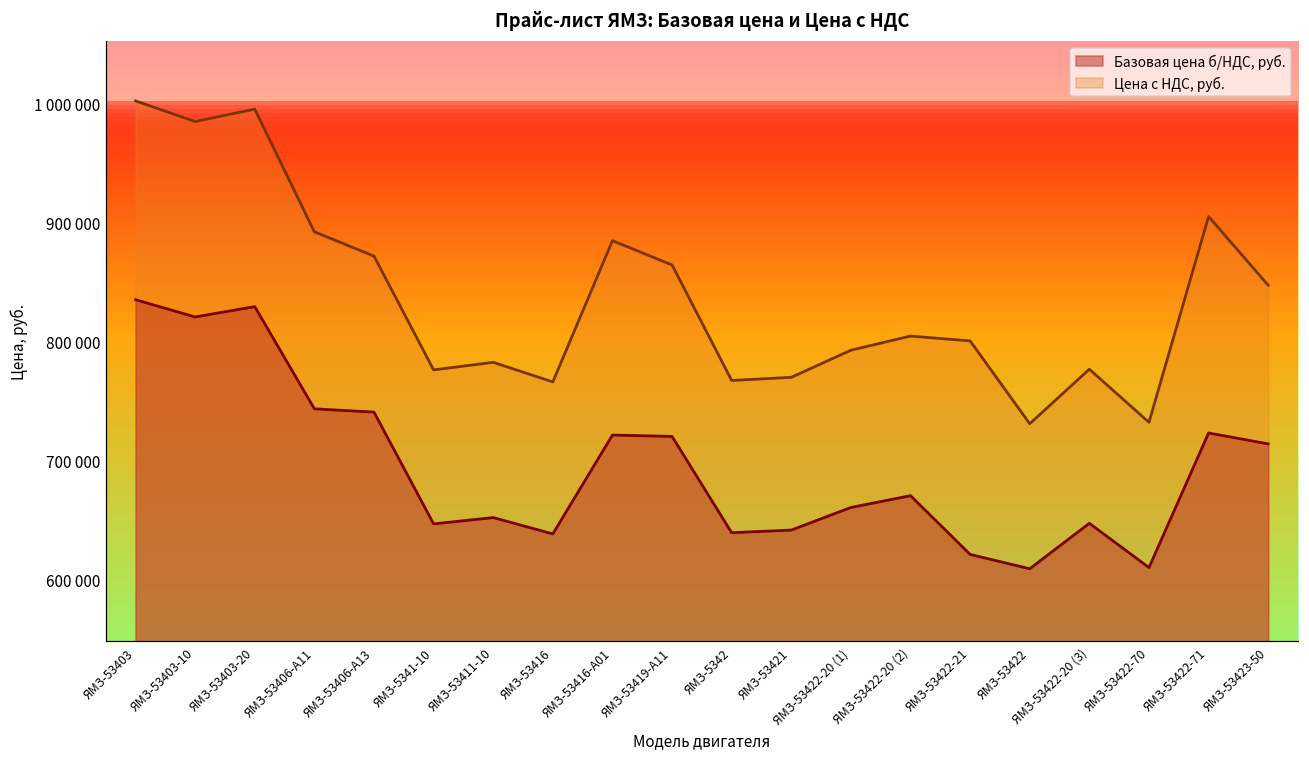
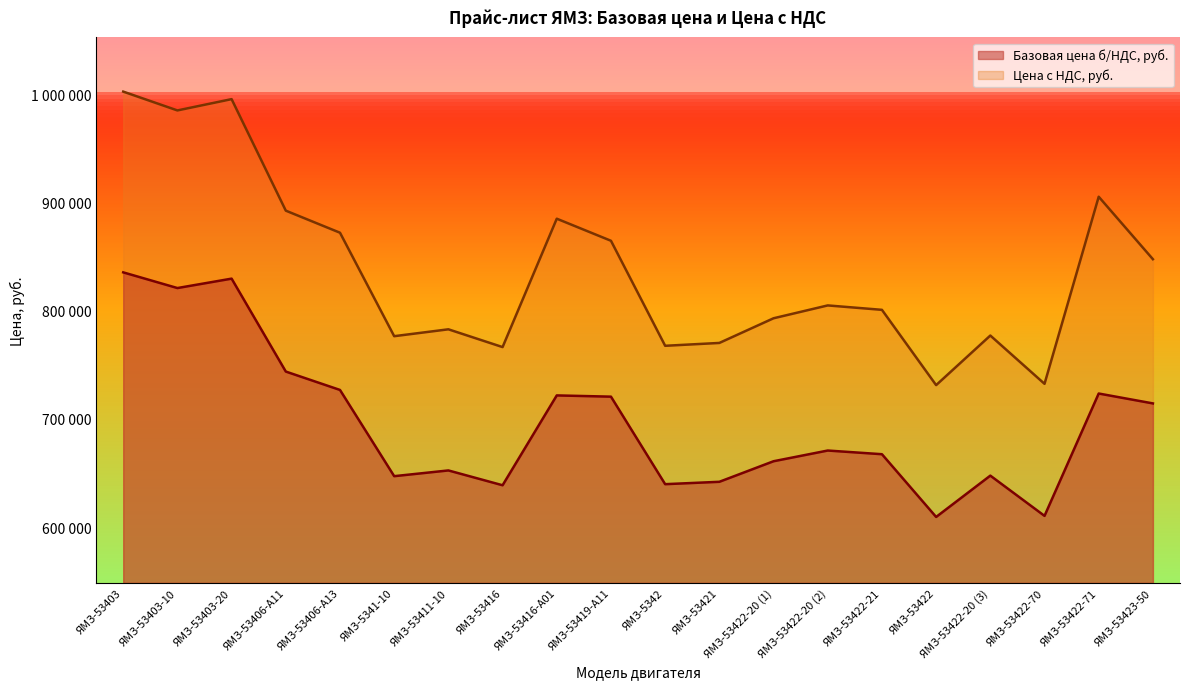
  {
    "Базовая цена б/НДС, руб.": {
      "ЯМЗ-53403": 835000,
      "ЯМЗ-53403-10": 821000,
      "ЯМЗ-53403-20": 830000,
      "ЯМЗ-53406-А11": 744000,
-     "ЯМЗ-53406-А13": 741000,
+     "ЯМЗ-53406-А13": 727000,
      "ЯМЗ-5341-10": 647000,
      "ЯМЗ-53411-10": 652000,
      "ЯМЗ-53416": 639000,
      "ЯМЗ-53416-А01": 722000,
      "ЯМЗ-53419-А11": 721000,
      "ЯМЗ-5342": 640000,
      "ЯМЗ-53421": 642000,
      "ЯМЗ-53422-20 (1)": 661000,
      "ЯМЗ-53422-20 (2)": 671000,
-     "ЯМЗ-53422-21": 621000,
+     "ЯМЗ-53422-21": 667000,
      "ЯМЗ-53422": 609000,
      "ЯМЗ-53422-20 (3)": 648000,
      "ЯМЗ-53422-70": 610000,
      "ЯМЗ-53422-71": 723000,
      "ЯМЗ-53423-50": 714000
    },
    "Цена с НДС, руб.": {
      "ЯМЗ-53403": 1002000,
      "ЯМЗ-53403-10": 985000,
      "ЯМЗ-53403-20": 996000,
      "ЯМЗ-53406-А11": 892000,
      "ЯМЗ-53406-А13": 872000,
      "ЯМЗ-5341-10": 776000,
      "ЯМЗ-53411-10": 783000,
      "ЯМЗ-53416": 766000,
      "ЯМЗ-53416-А01": 885000,
      "ЯМЗ-53419-А11": 865000,
      "ЯМЗ-5342": 768000,
      "ЯМЗ-53421": 770000,
      "ЯМЗ-53422-20 (1)": 793000,
      "ЯМЗ-53422-20 (2)": 805000,
      "ЯМЗ-53422-21": 801000,
      "ЯМЗ-53422": 731000,
      "ЯМЗ-53422-20 (3)": 777000,
      "ЯМЗ-53422-70": 732000,
      "ЯМЗ-53422-71": 905000,
      "ЯМЗ-53423-50": 848000
    }
  }
